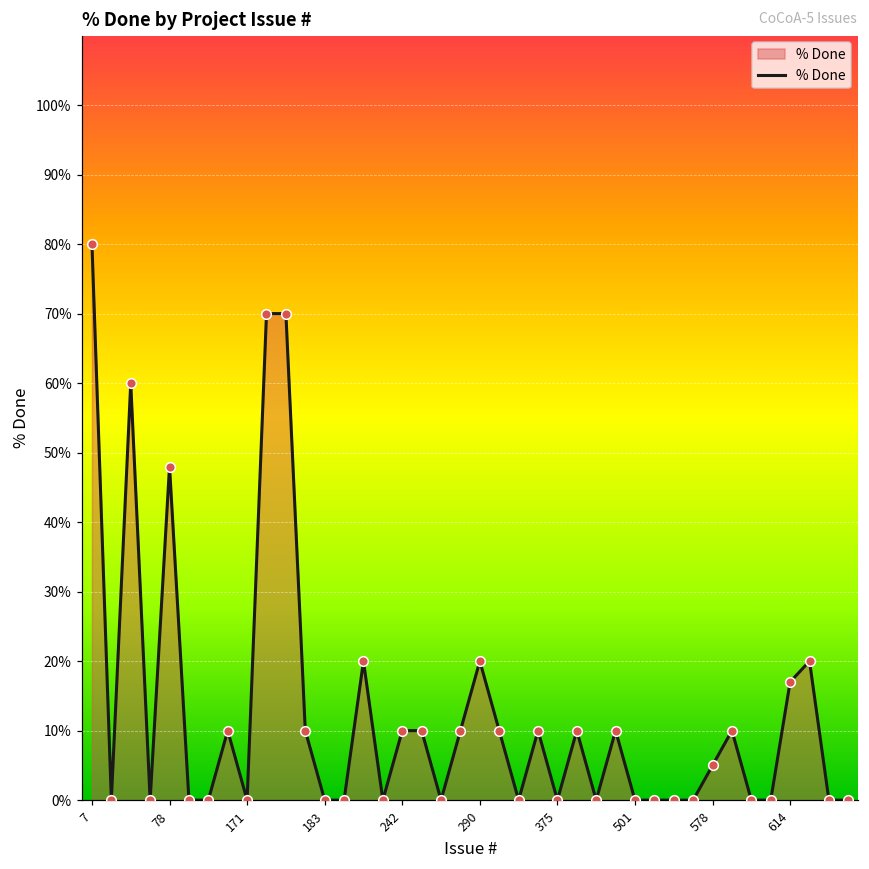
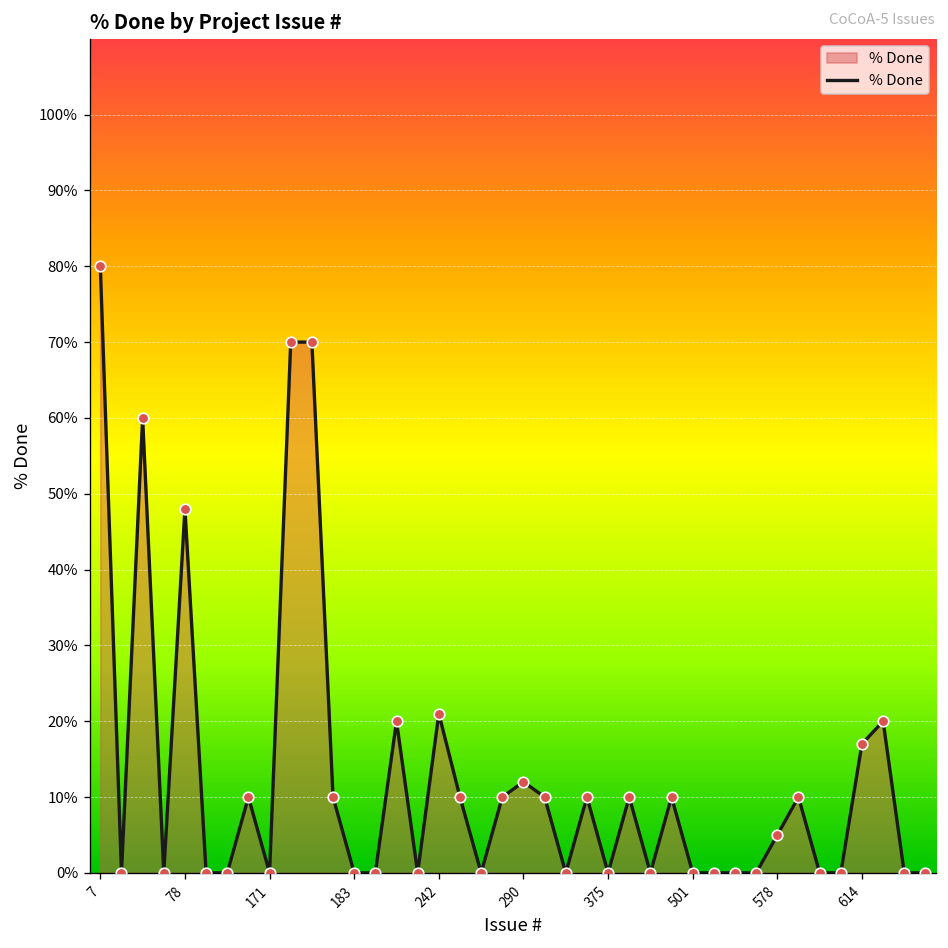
  {
    "7": "80%",
    "78": "48%",
    "171": "0%",
    "183": "0%",
-   "242": "10%",
-   "290": "20%",
+   "242": "21%",
+   "290": "12%",
    "375": "0%",
    "501": "0%",
    "578": "5%",
    "614": "17%"
  }
